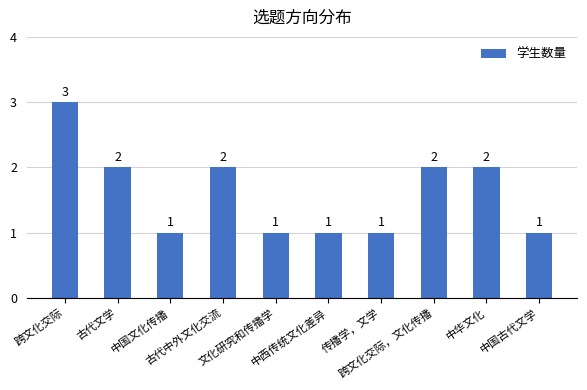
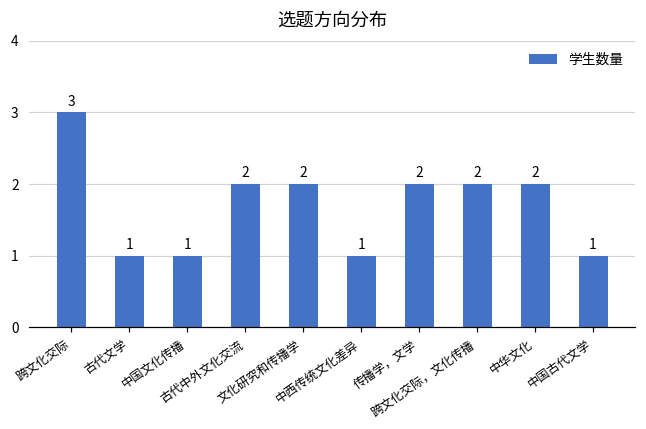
  {
    "跨文化交际": 3,
-   "古代文学": 2,
+   "古代文学": 1,
    "中国文化传播": 1,
    "古代中外文化交流": 2,
-   "文化研究和传播学": 1,
+   "文化研究和传播学": 2,
    "中西传统文化差异": 1,
-   "传播学，文学": 1,
+   "传播学，文学": 2,
    "跨文化交际，文化传播": 2,
    "中华文化": 2,
    "中国古代文学": 1
  }
